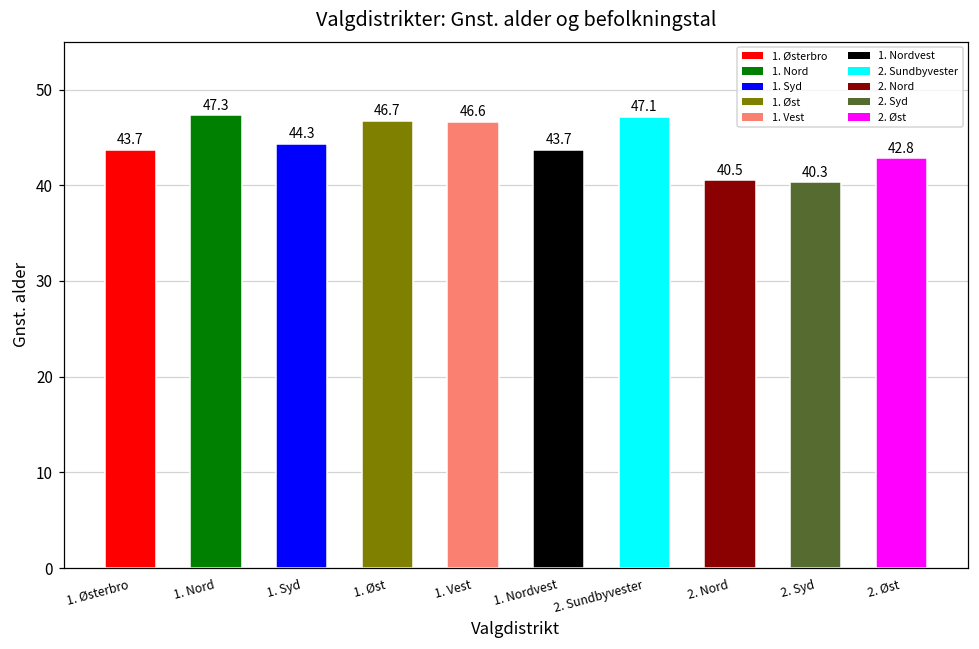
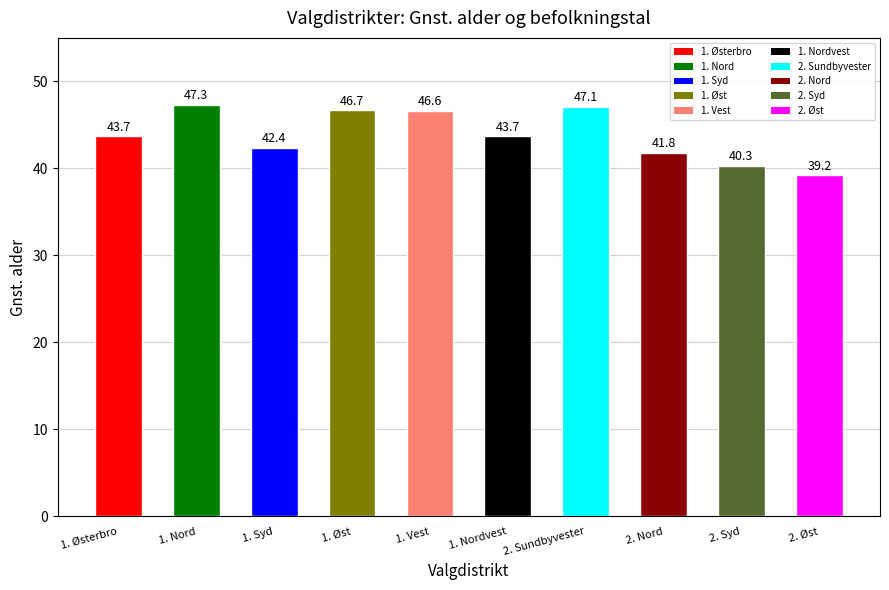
  {
    "1. Østerbro": 43.7,
    "1. Nord": 47.3,
-   "1. Syd": 44.3,
+   "1. Syd": 42.4,
    "1. Øst": 46.7,
    "1. Vest": 46.6,
    "1. Nordvest": 43.7,
    "2. Sundbyvester": 47.1,
-   "2. Nord": 40.5,
+   "2. Nord": 41.8,
    "2. Syd": 40.3,
-   "2. Øst": 42.8
+   "2. Øst": 39.2
  }
